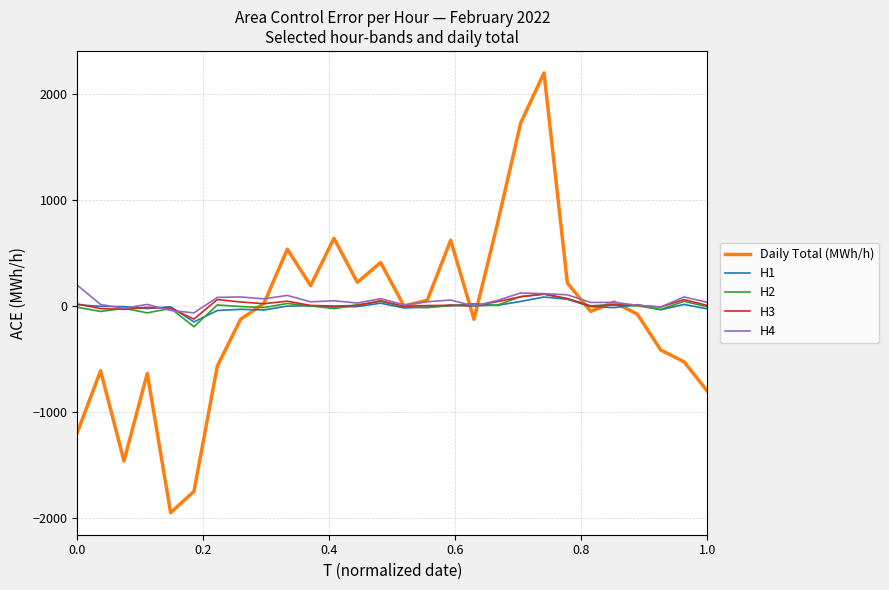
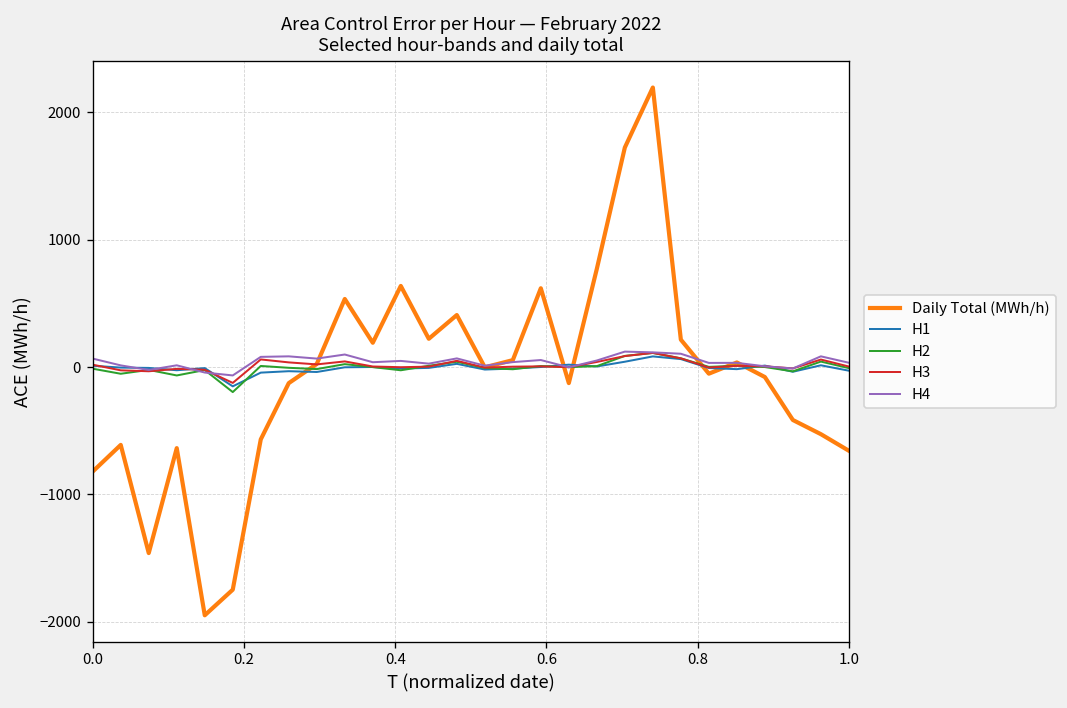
  {
    "Daily Total (MWh/h)": {
-     "0.0": -1190,
-     "1.0": -800
+     "0.0": -820,
+     "1.0": -660
    },
    "H4": {
-     "0.0": 190,
+     "0.0": 70,
      "1.0": 30
    }
  }
